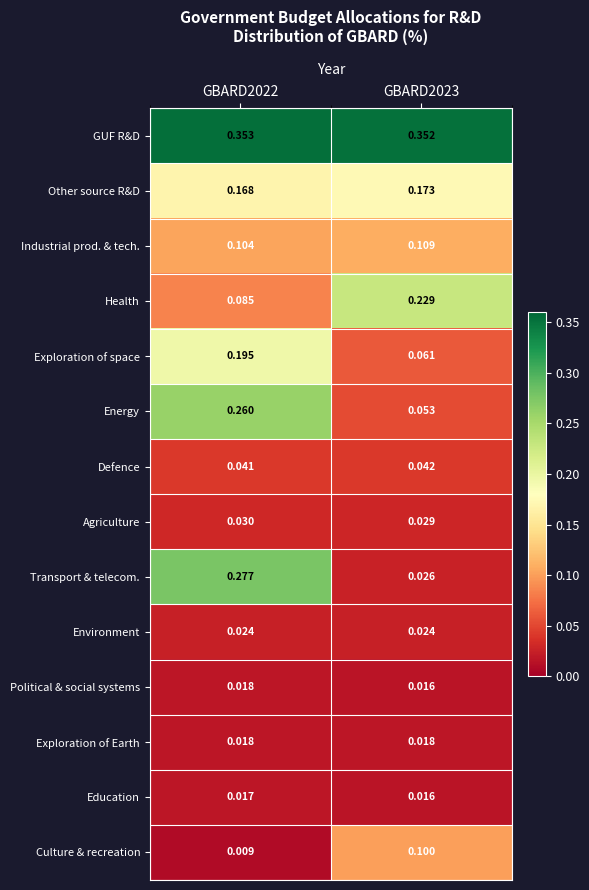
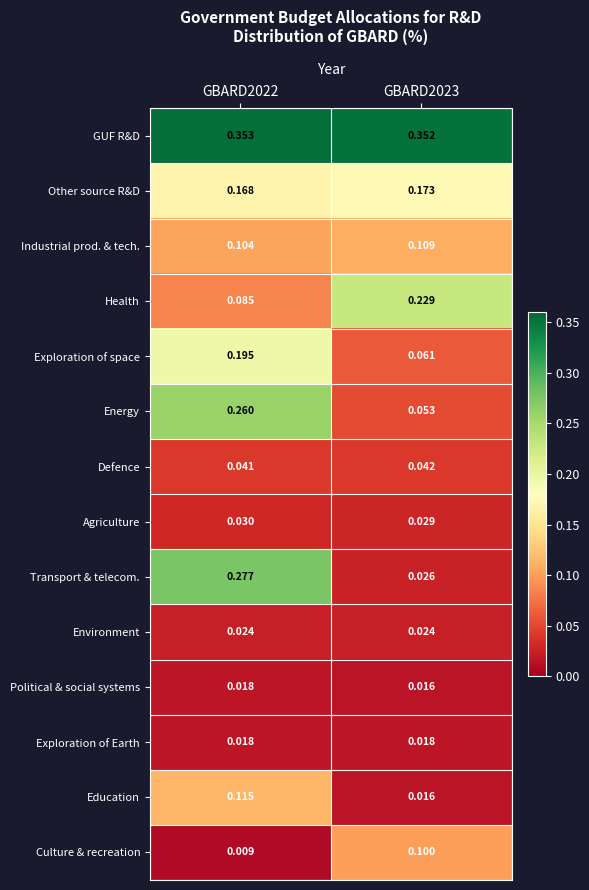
  {
    "GUF R&D": {
      "GBARD2022": 0.353,
      "GBARD2023": 0.352
    },
    "Other source R&D": {
      "GBARD2022": 0.168,
      "GBARD2023": 0.173
    },
    "Industrial prod. & tech.": {
      "GBARD2022": 0.104,
      "GBARD2023": 0.109
    },
    "Health": {
      "GBARD2022": 0.085,
      "GBARD2023": 0.229
    },
    "Exploration of space": {
      "GBARD2022": 0.195,
      "GBARD2023": 0.061
    },
    "Energy": {
      "GBARD2022": 0.260,
      "GBARD2023": 0.053
    },
    "Defence": {
      "GBARD2022": 0.041,
      "GBARD2023": 0.042
    },
    "Agriculture": {
      "GBARD2022": 0.030,
      "GBARD2023": 0.029
    },
    "Transport & telecom.": {
      "GBARD2022": 0.277,
      "GBARD2023": 0.026
    },
    "Environment": {
      "GBARD2022": 0.024,
      "GBARD2023": 0.024
    },
    "Political & social systems": {
      "GBARD2022": 0.018,
      "GBARD2023": 0.016
    },
    "Exploration of Earth": {
      "GBARD2022": 0.018,
      "GBARD2023": 0.018
    },
    "Education": {
-     "GBARD2022": 0.017,
+     "GBARD2022": 0.115,
      "GBARD2023": 0.016
    },
    "Culture & recreation": {
      "GBARD2022": 0.009,
      "GBARD2023": 0.100
    }
  }
